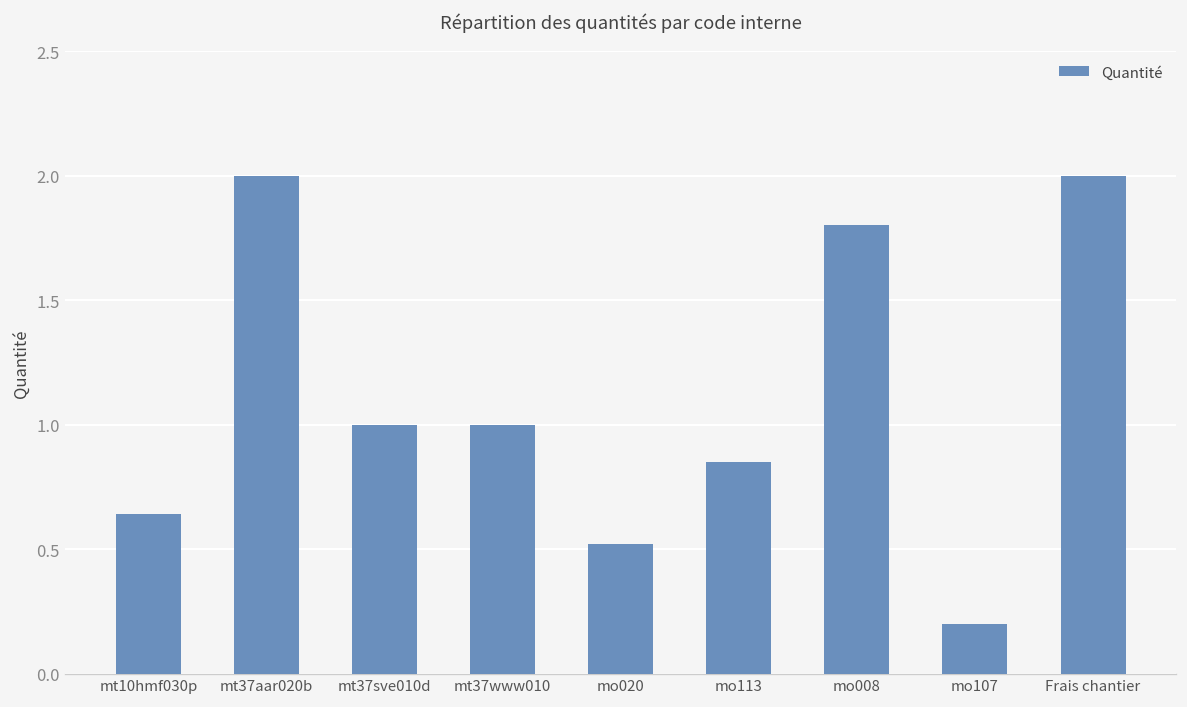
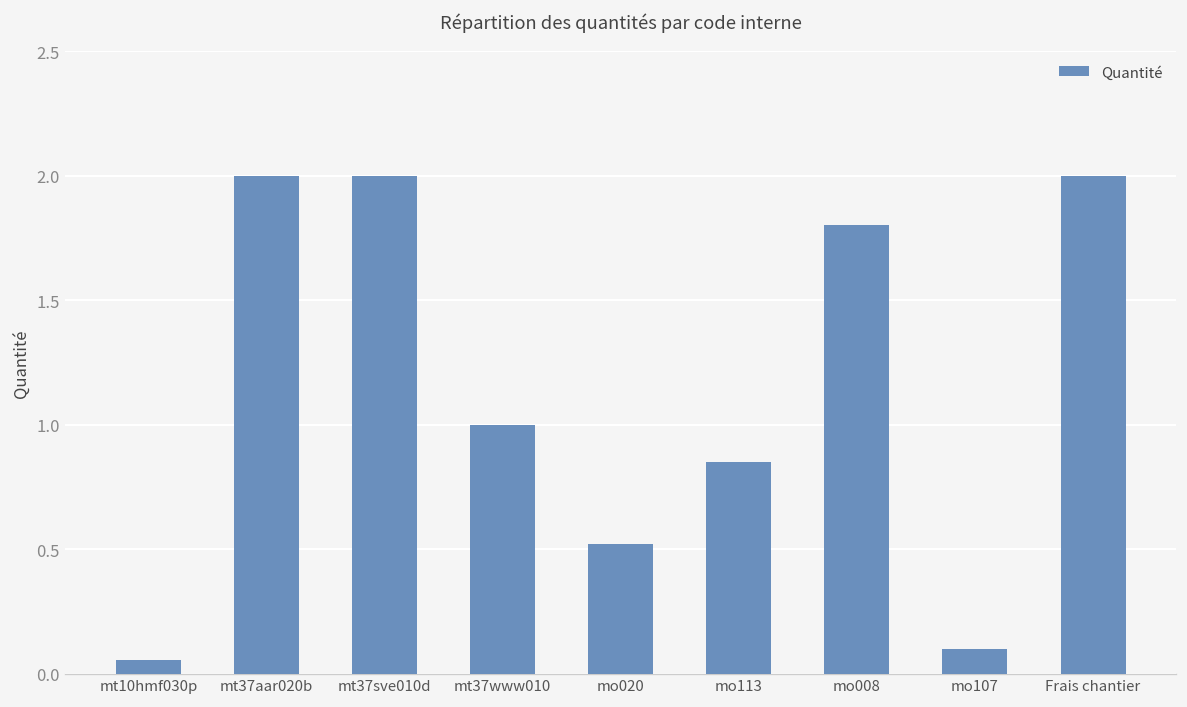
  {
-   "mt10hmf030p": 0.64,
+   "mt10hmf030p": 0.05,
    "mt37aar020b": 2.00,
-   "mt37sve010d": 1,
+   "mt37sve010d": 2,
    "mt37www010": 1.00,
    "mo020": 0.52,
    "mo113": 0.85,
    "mo008": 1.80,
-   "mo107": 0.2,
+   "mo107": 0.1,
    "Frais chantier": 2.00
  }
